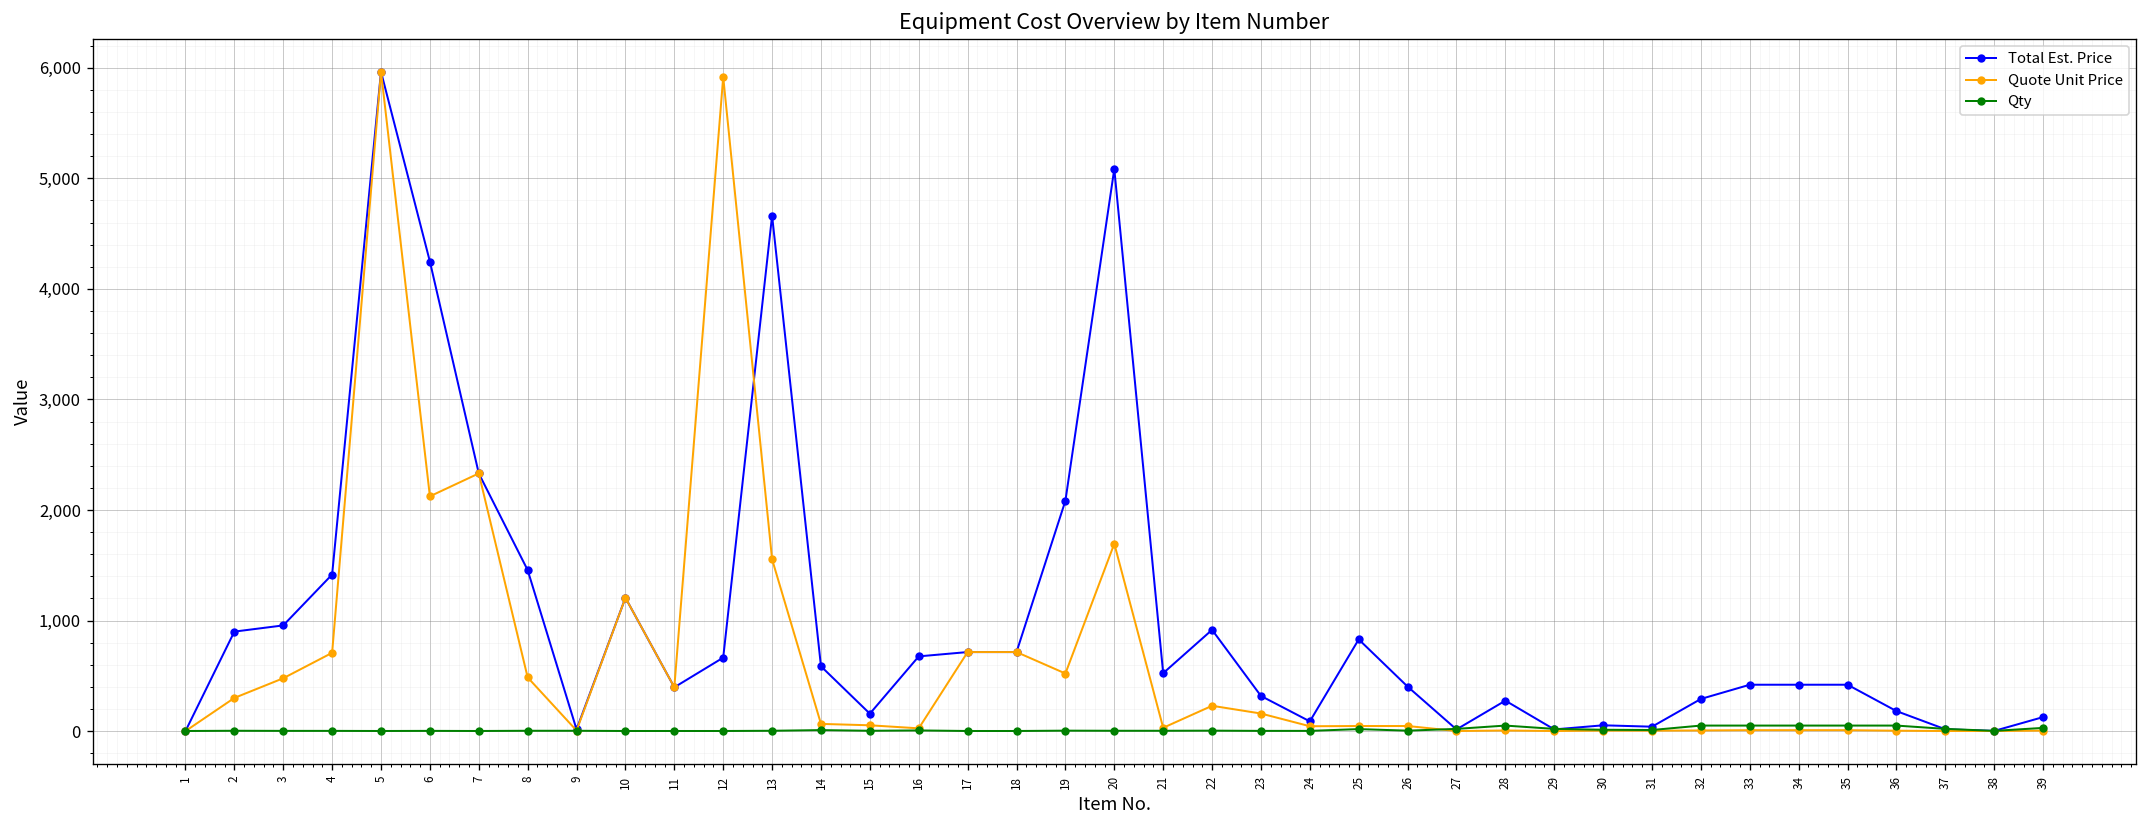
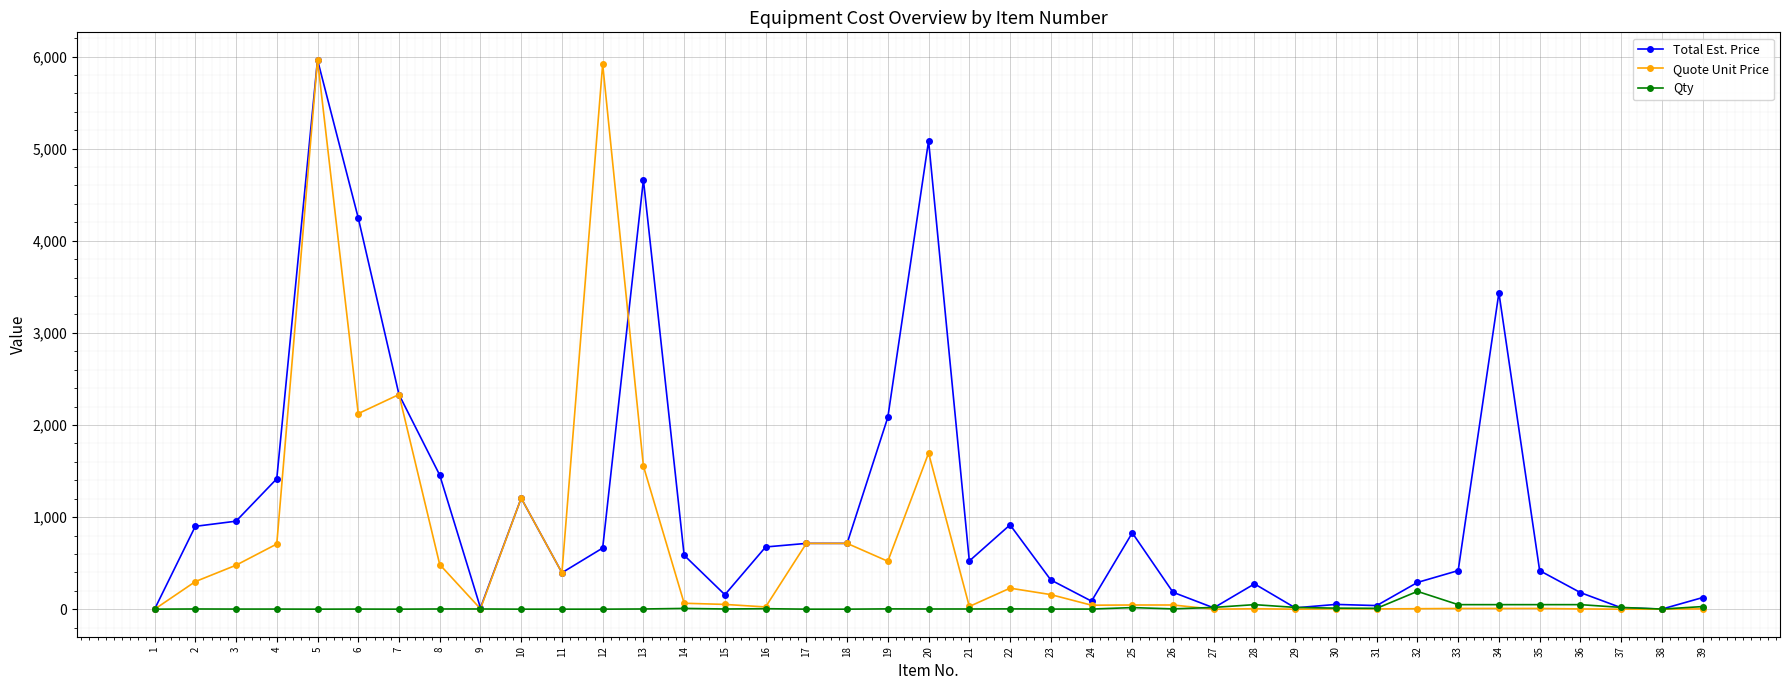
  {
    "Total Est. Price": {
      "2": "900",
      "3": "1,000",
      "4": "1,400",
      "6": "4,200",
      "8": "1,500",
      "12": "700",
      "13": "4,700",
      "14": "600",
      "15": "200",
      "16": "700",
      "19": "2,100",
      "20": "5,100",
      "21": "500",
      "22": "900",
      "23": "300",
      "24": "100",
      "25": "800",
-     "26": "400",
+     "26": "200",
      "28": "300",
      "30": "100",
      "31": "0",
      "32": "300",
      "33": "400",
-     "34": "400",
+     "34": "3,400",
      "35": "400",
      "36": "200",
      "39": "100"
    },
    "Quote Unit Price": {
      "2": "300",
      "3": "500",
      "4": "700",
      "6": "2,100",
      "8": "500",
      "12": "5,900",
      "13": "1,600",
      "14": "100",
      "15": "100",
      "19": "500",
      "20": "1,700",
      "22": "200",
      "23": "200",
      "24": "0",
      "25": "0",
      "26": "0",
      "28": "0",
      "32": "0",
      "33": "0",
      "34": "0",
      "35": "0",
      "36": "0"
    },
    "Qty": {
      "2": "0",
      "3": "0",
      "4": "0",
      "5": "0",
      "6": "0",
      "7": "0",
      "8": "0",
      "10": "0",
      "11": "0",
      "12": "0",
      "13": "0",
      "14": "0",
      "15": "0",
      "17": "0",
      "18": "0",
      "19": "0",
      "20": "0",
      "22": "0",
      "23": "0",
      "24": "0",
      "25": "0",
      "26": "0",
      "28": "100",
-     "32": "100",
+     "32": "200",
      "33": "100",
      "34": "100",
      "35": "100",
      "36": "100"
    }
  }
